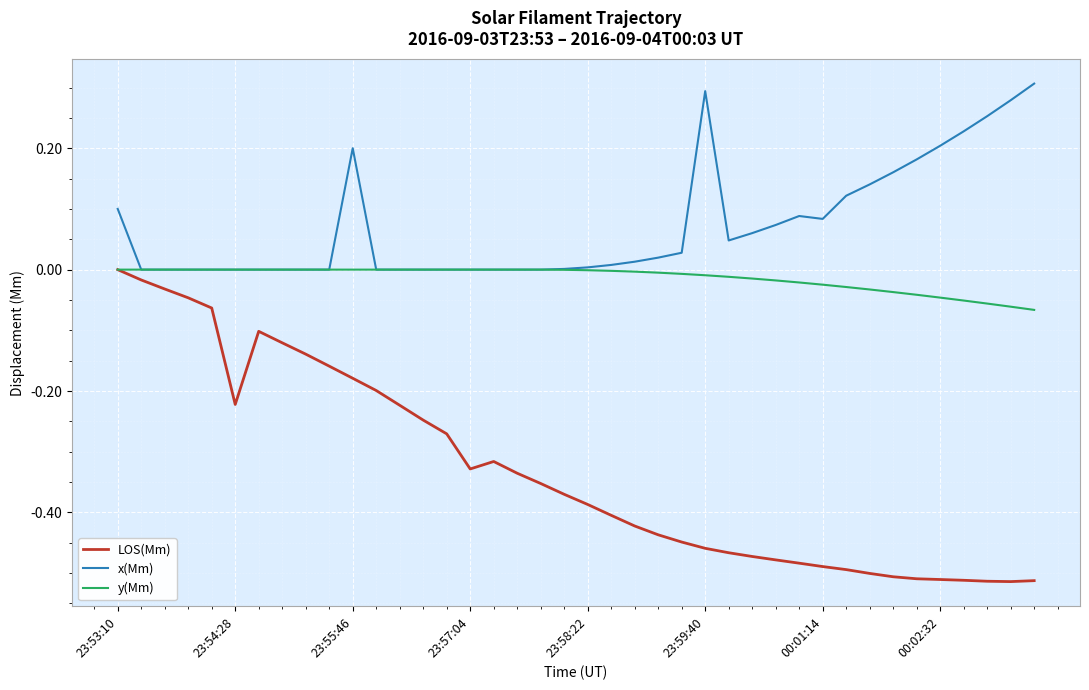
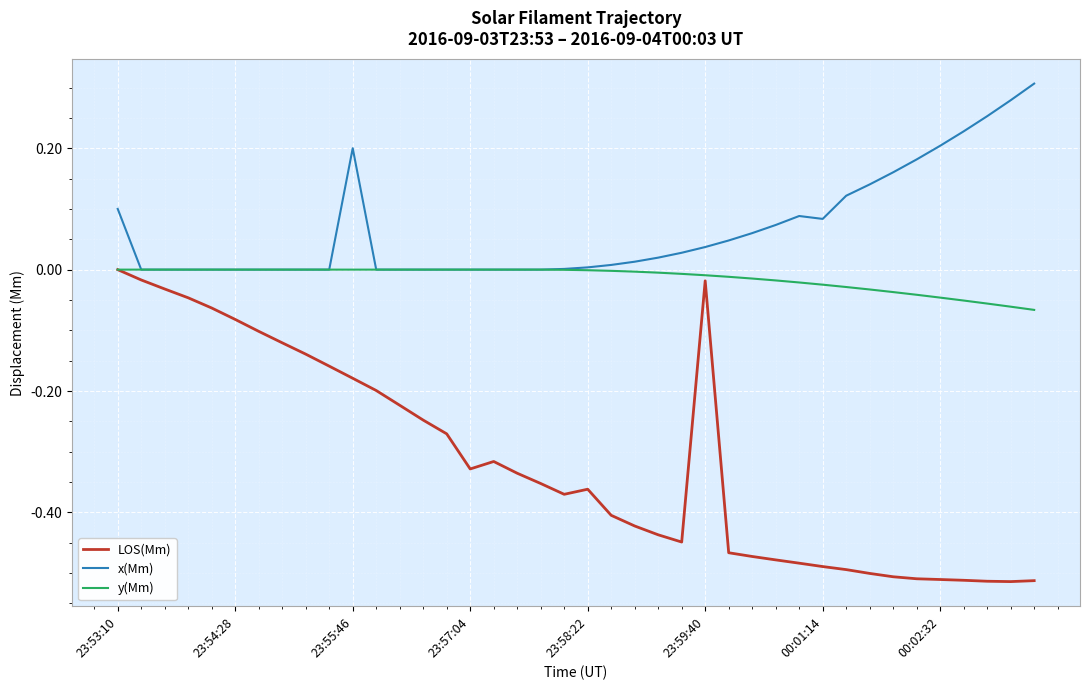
  {
    "LOS(Mm)": {
-     "23:54:28": -0.22,
+     "23:54:28": -0.08,
      "23:55:46": -0.18,
      "23:57:04": -0.33,
-     "23:58:22": -0.39,
-     "23:59:40": -0.46,
+     "23:58:22": -0.36,
+     "23:59:40": -0.02,
      "00:01:14": -0.49,
      "00:02:32": -0.51
    },
    "x(Mm)": {
      "23:53:10": 0.10,
      "23:55:46": 0.20,
      "23:58:22": 0.00,
-     "23:59:40": 0.29,
+     "23:59:40": 0.04,
      "00:01:14": 0.08,
      "00:02:32": 0.20
    },
    "y(Mm)": {
      "23:55:46": 0.00,
      "23:58:22": 0.00,
      "23:59:40": -0.01,
      "00:01:14": -0.02,
      "00:02:32": -0.05
    }
  }
